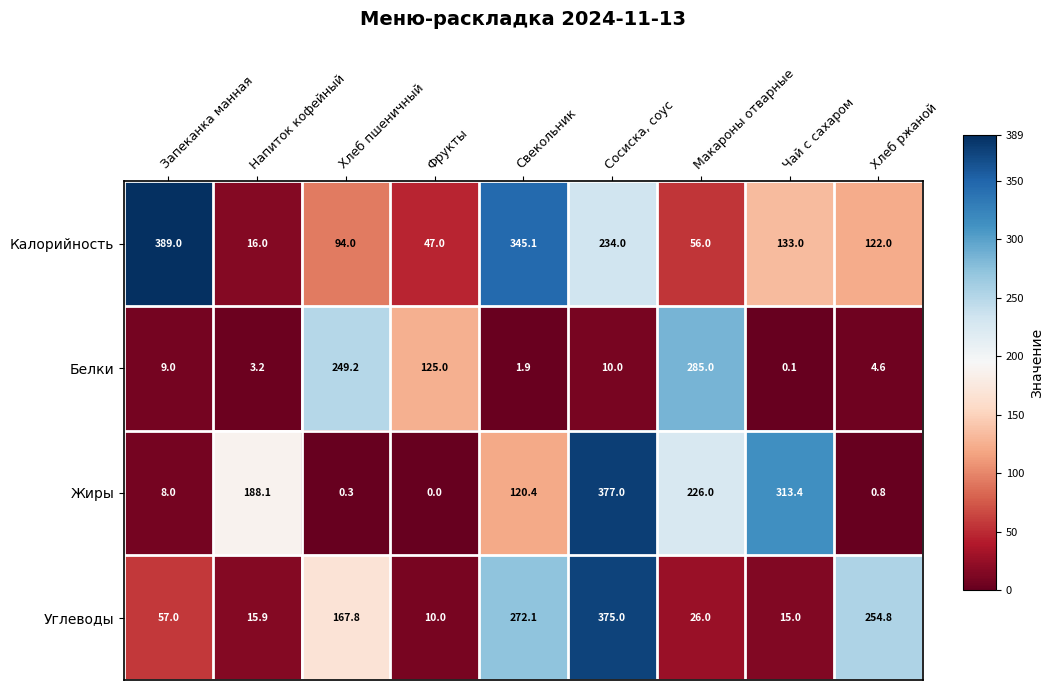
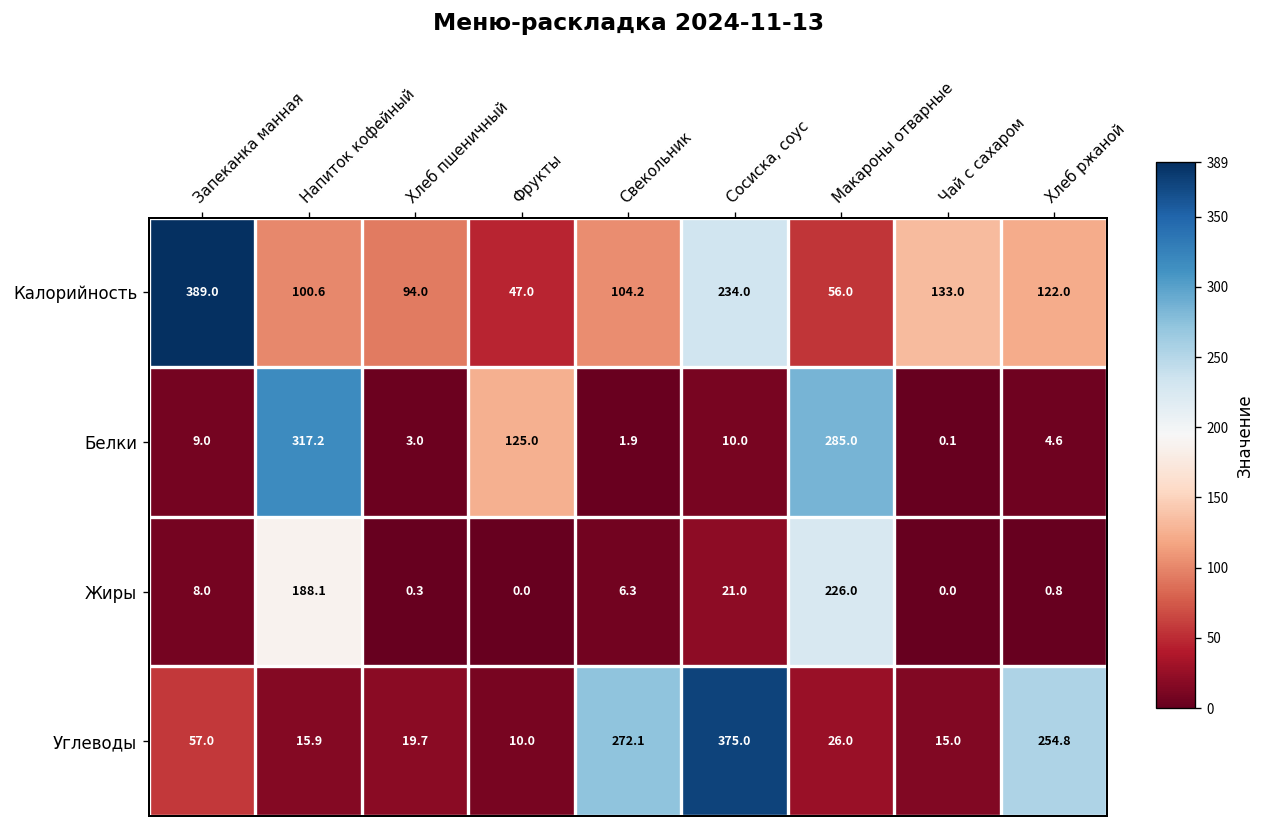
  {
    "Калорийность": {
      "Запеканка манная": 389.0,
-     "Напиток кофейный": 16.0,
+     "Напиток кофейный": 100.6,
      "Хлеб пшеничный": 94.0,
      "Фрукты": 47.0,
-     "Свекольник": 345.1,
+     "Свекольник": 104.2,
      "Сосиска, соус": 234.0,
      "Макароны отварные": 56.0,
      "Чай с сахаром": 133.0,
      "Хлеб ржаной": 122.0
    },
    "Белки": {
      "Запеканка манная": 9.0,
-     "Напиток кофейный": 3.2,
-     "Хлеб пшеничный": 249.2,
+     "Напиток кофейный": 317.2,
+     "Хлеб пшеничный": 3.0,
      "Фрукты": 125.0,
      "Свекольник": 1.9,
      "Сосиска, соус": 10.0,
      "Макароны отварные": 285.0,
      "Чай с сахаром": 0.1,
      "Хлеб ржаной": 4.6
    },
    "Жиры": {
      "Запеканка манная": 8.0,
      "Напиток кофейный": 188.1,
      "Хлеб пшеничный": 0.3,
      "Фрукты": 0.0,
-     "Свекольник": 120.4,
-     "Сосиска, соус": 377.0,
+     "Свекольник": 6.3,
+     "Сосиска, соус": 21.0,
      "Макароны отварные": 226.0,
-     "Чай с сахаром": 313.4,
+     "Чай с сахаром": 0.0,
      "Хлеб ржаной": 0.8
    },
    "Углеводы": {
      "Запеканка манная": 57.0,
      "Напиток кофейный": 15.9,
-     "Хлеб пшеничный": 167.8,
+     "Хлеб пшеничный": 19.7,
      "Фрукты": 10.0,
      "Свекольник": 272.1,
      "Сосиска, соус": 375.0,
      "Макароны отварные": 26.0,
      "Чай с сахаром": 15.0,
      "Хлеб ржаной": 254.8
    }
  }
